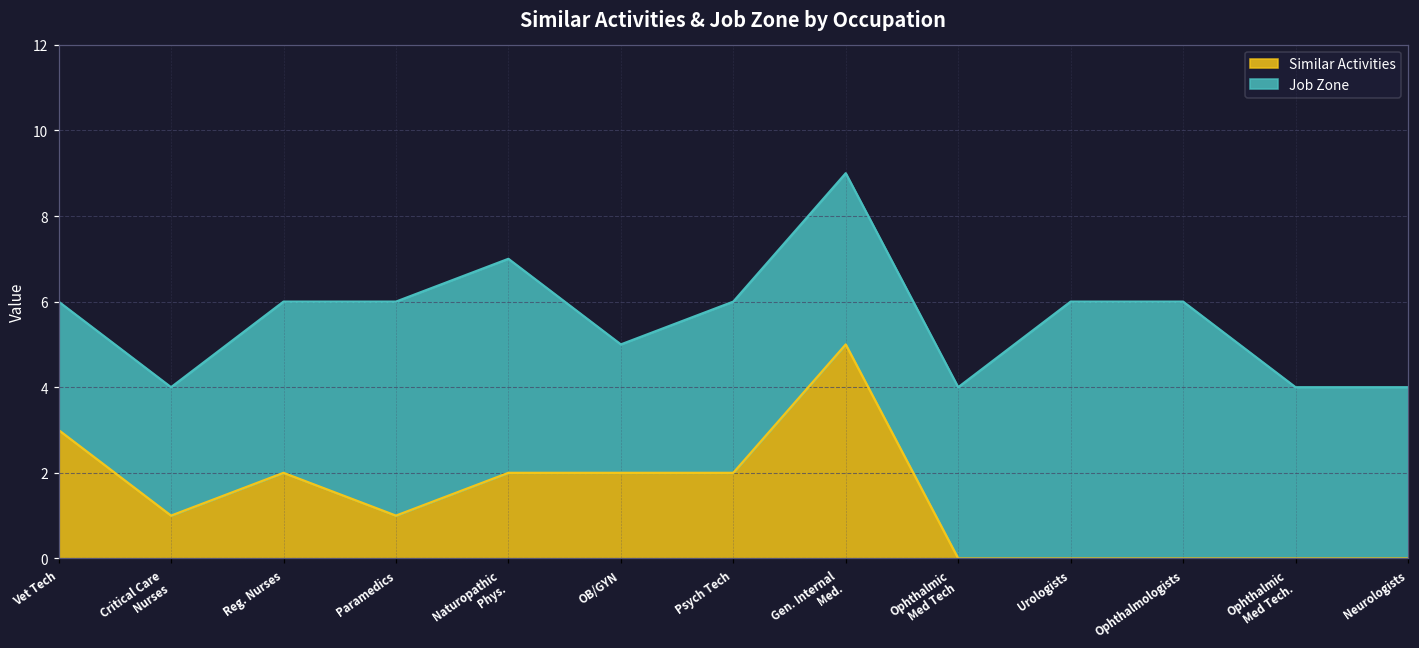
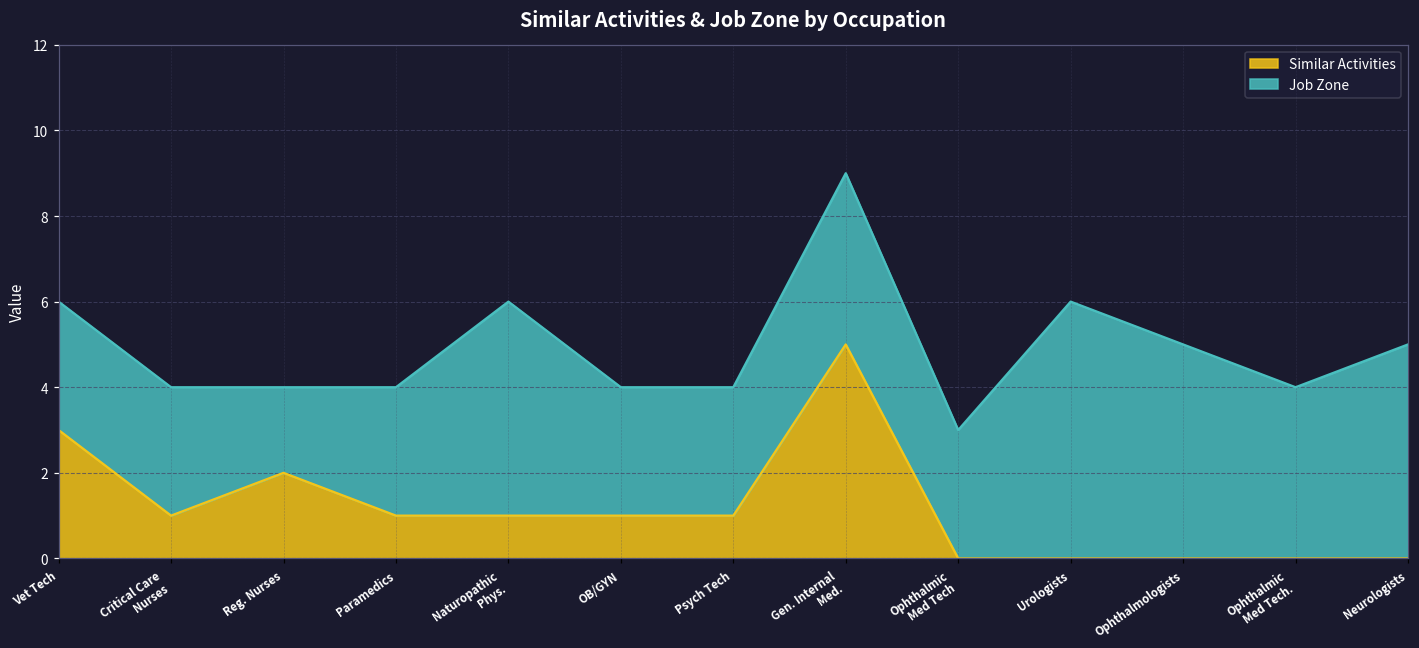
  {
    "Similar Activities": {
      "Vet Tech": 3,
      "Critical Care Nurses": 1,
      "Reg. Nurses": 2,
      "Paramedics": 1,
-     "Naturopathic Phys.": 2,
-     "OB/GYN": 2,
-     "Psych Tech": 2,
+     "Naturopathic Phys.": 1,
+     "OB/GYN": 1,
+     "Psych Tech": 1,
      "Gen. Internal Med.": 5,
      "Ophthalmic Med Tech": 0,
      "Urologists": 0,
      "Ophthalmologists": 0,
      "Ophthalmic Med Tech.": 0,
      "Neurologists": 0
    },
    "Job Zone": {
      "Vet Tech": 3,
      "Critical Care Nurses": 3,
-     "Reg. Nurses": 4,
-     "Paramedics": 5,
+     "Reg. Nurses": 2,
+     "Paramedics": 3,
      "Naturopathic Phys.": 5,
      "OB/GYN": 3,
-     "Psych Tech": 4,
+     "Psych Tech": 3,
      "Gen. Internal Med.": 4,
-     "Ophthalmic Med Tech": 4,
+     "Ophthalmic Med Tech": 3,
      "Urologists": 6,
-     "Ophthalmologists": 6,
+     "Ophthalmologists": 5,
      "Ophthalmic Med Tech.": 4,
-     "Neurologists": 4
+     "Neurologists": 5
    }
  }
